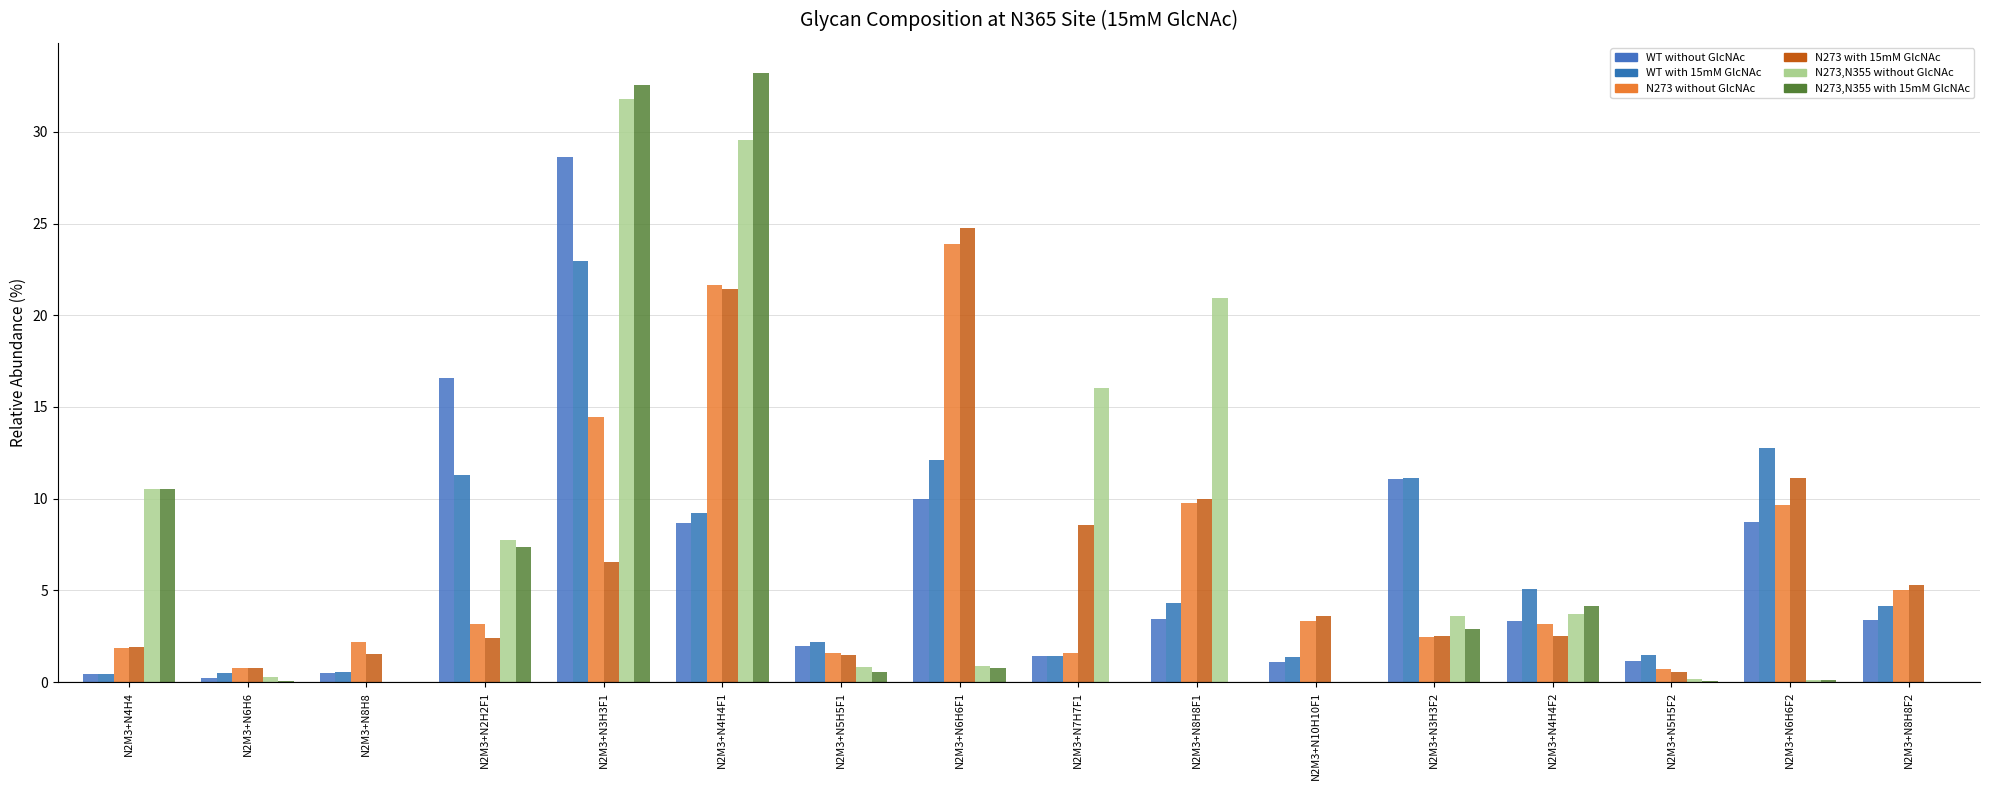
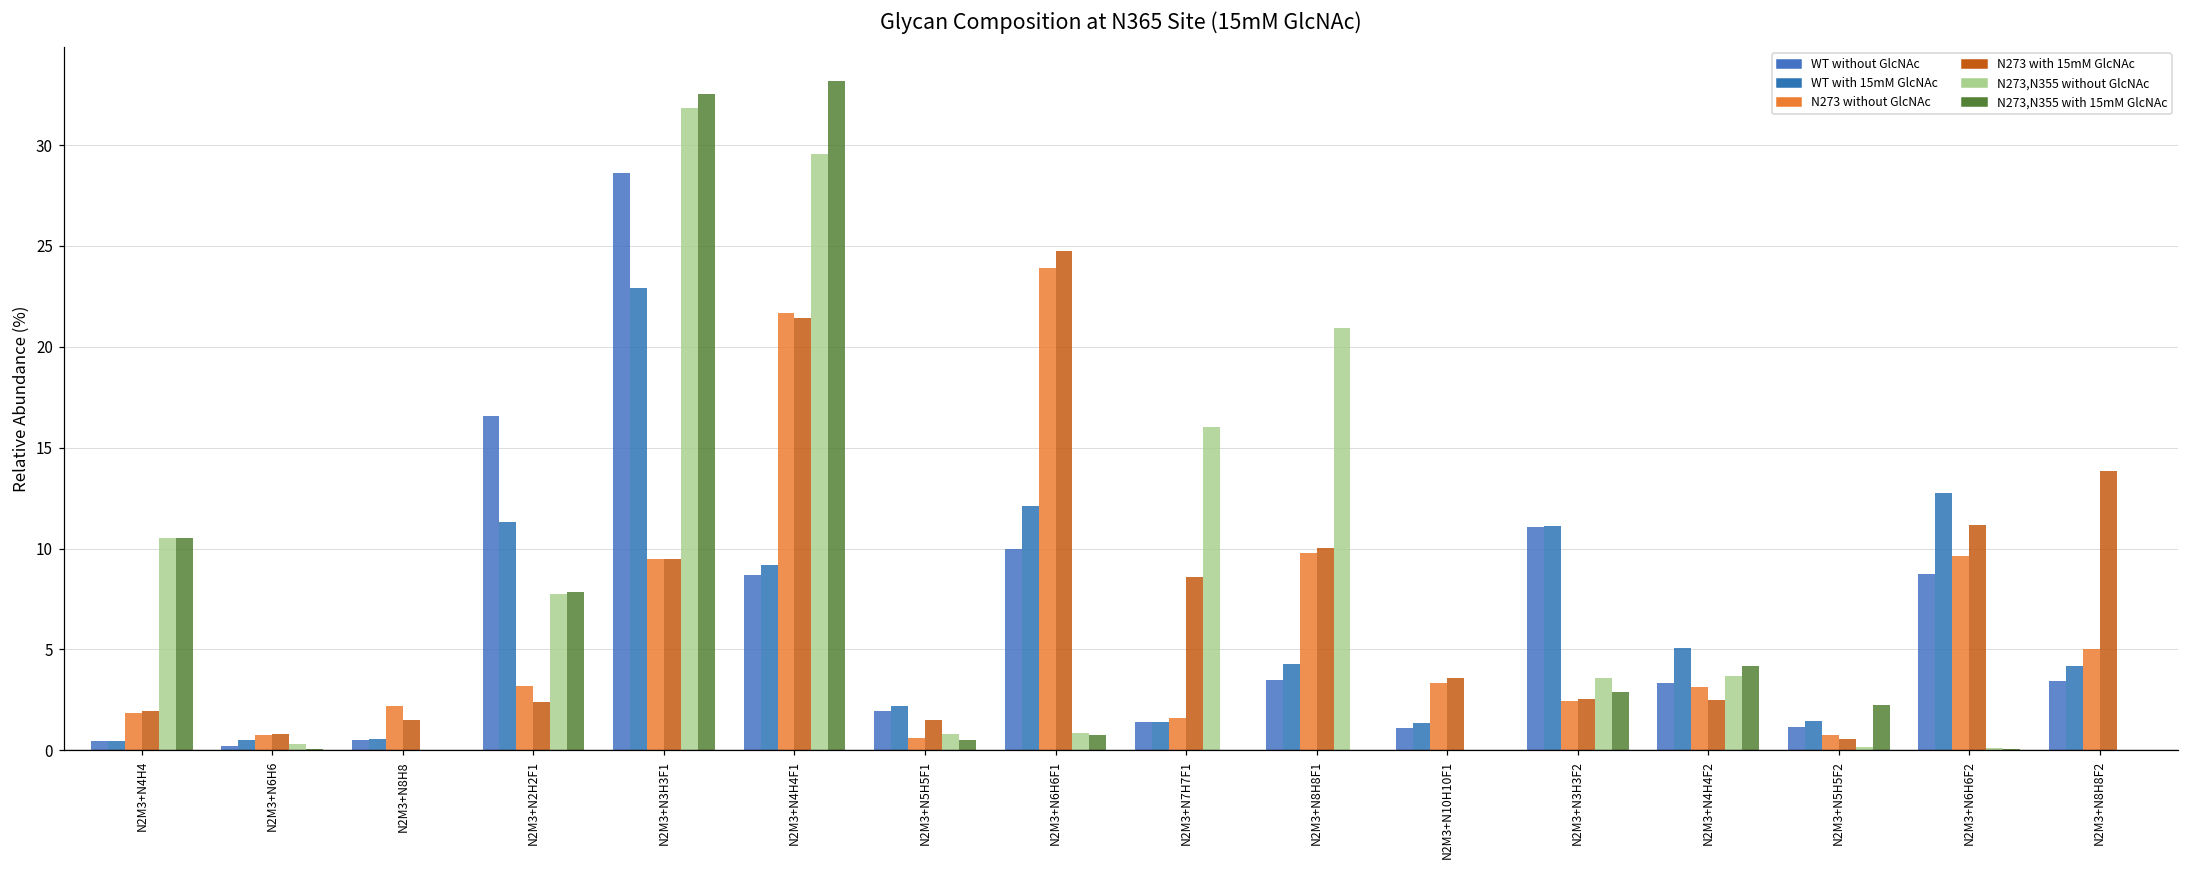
  {
    "N273 without GlcNAc": {
      "N2M3+N4H4": 1.9,
      "N2M3+N6H6": 0.8,
      "N2M3+N8H8": 2.2,
      "N2M3+N2H2F1": 3.2,
-     "N2M3+N3H3F1": 14.4,
+     "N2M3+N3H3F1": 9.5,
      "N2M3+N4H4F1": 21.7,
-     "N2M3+N5H5F1": 1.6,
+     "N2M3+N5H5F1": 0.6,
      "N2M3+N6H6F1": 23.9,
      "N2M3+N7H7F1": 1.6,
      "N2M3+N8H8F1": 9.8,
      "N2M3+N10H10F1": 3.3,
      "N2M3+N3H3F2": 2.4,
      "N2M3+N4H4F2": 3.2,
      "N2M3+N5H5F2": 0.7,
      "N2M3+N6H6F2": 9.7,
      "N2M3+N8H8F2": 5.0
    },
    "N273 with 15mM GlcNAc": {
      "N2M3+N4H4": 1.9,
      "N2M3+N6H6": 0.8,
      "N2M3+N8H8": 1.5,
      "N2M3+N2H2F1": 2.4,
-     "N2M3+N3H3F1": 6.5,
+     "N2M3+N3H3F1": 9.5,
      "N2M3+N4H4F1": 21.4,
      "N2M3+N5H5F1": 1.5,
      "N2M3+N6H6F1": 24.7,
      "N2M3+N7H7F1": 8.6,
      "N2M3+N8H8F1": 10.0,
      "N2M3+N10H10F1": 3.6,
      "N2M3+N3H3F2": 2.5,
      "N2M3+N4H4F2": 2.5,
      "N2M3+N5H5F2": 0.6,
      "N2M3+N6H6F2": 11.2,
-     "N2M3+N8H8F2": 5.3
+     "N2M3+N8H8F2": 13.8
    },
    "N273,N355 without GlcNAc": {
      "N2M3+N4H4": 10.5,
      "N2M3+N6H6": 0.3,
      "N2M3+N2H2F1": 7.7,
      "N2M3+N3H3F1": 31.8,
      "N2M3+N4H4F1": 29.6,
      "N2M3+N5H5F1": 0.8,
      "N2M3+N6H6F1": 0.9,
      "N2M3+N7H7F1": 16.0,
      "N2M3+N8H8F1": 21.0,
      "N2M3+N3H3F2": 3.6,
      "N2M3+N4H4F2": 3.7,
      "N2M3+N5H5F2": 0.1
    },
    "N273,N355 with 15mM GlcNAc": {
      "N2M3+N4H4": 10.5,
-     "N2M3+N2H2F1": 7.4,
+     "N2M3+N2H2F1": 7.8,
      "N2M3+N3H3F1": 32.5,
      "N2M3+N4H4F1": 33.2,
      "N2M3+N5H5F1": 0.5,
      "N2M3+N6H6F1": 0.8,
      "N2M3+N3H3F2": 2.9,
      "N2M3+N4H4F2": 4.2,
-     "N2M3+N5H5F2": 0.1
+     "N2M3+N5H5F2": 2.3
    }
  }
